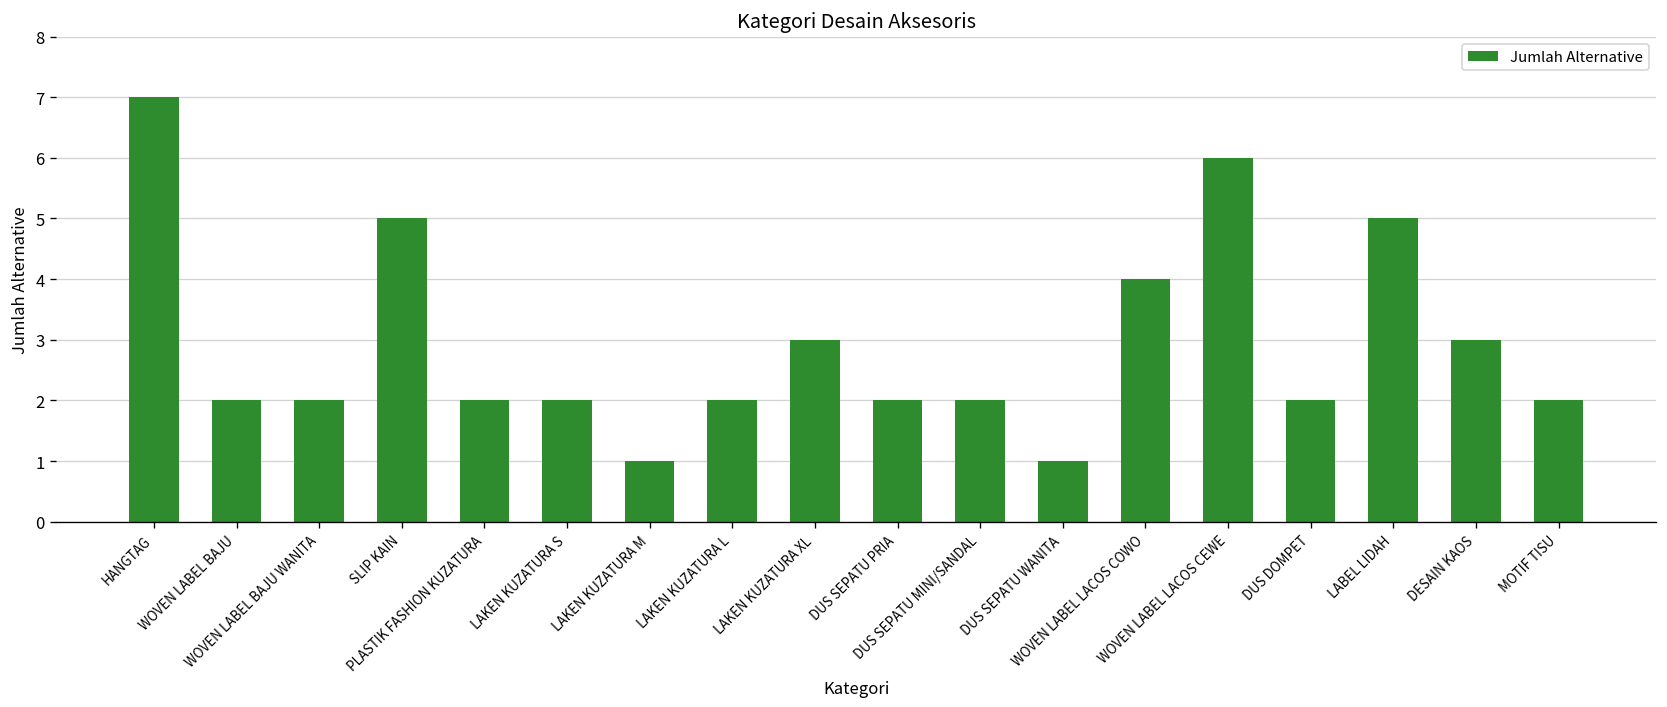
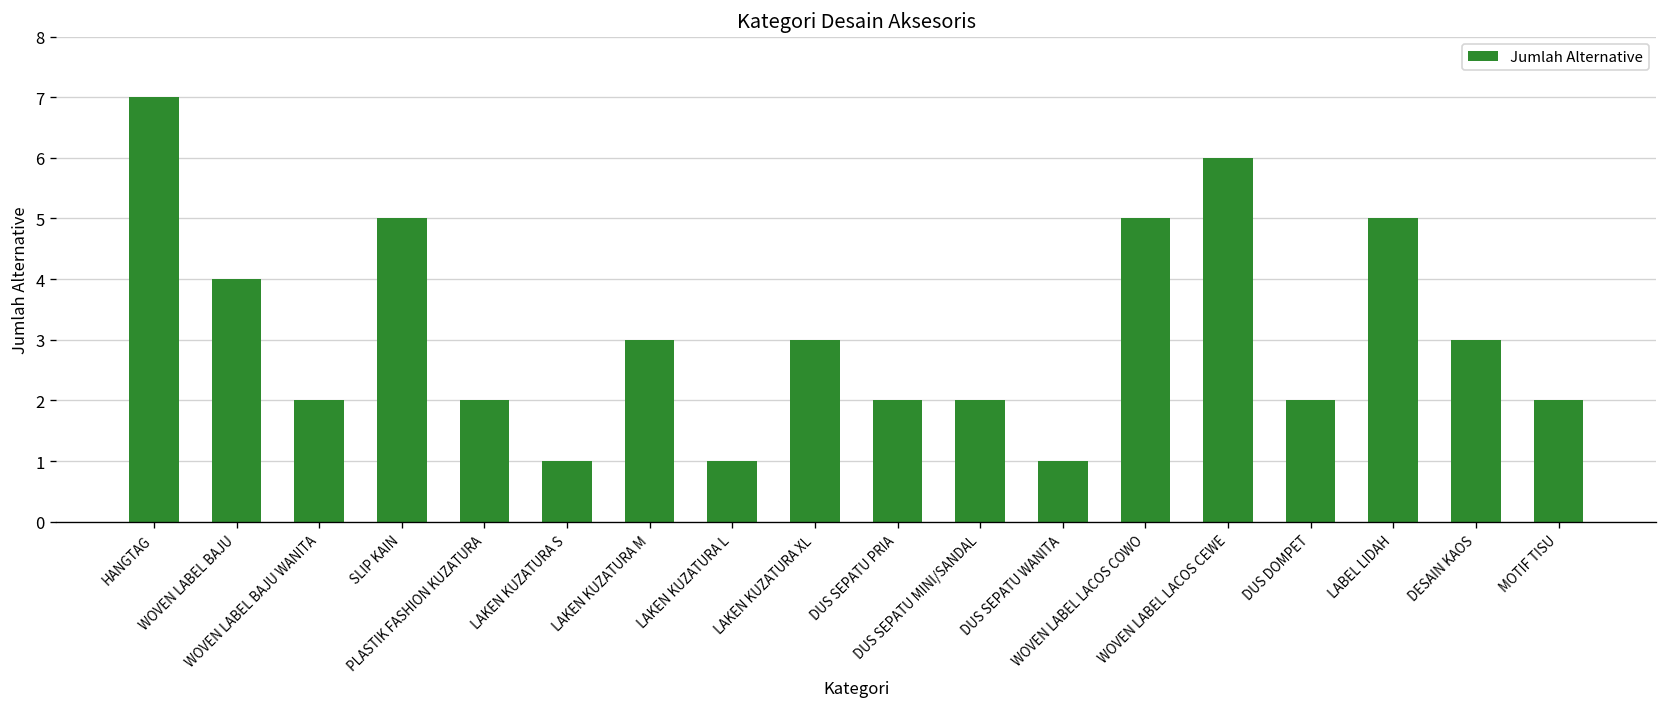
  {
    "HANGTAG": 7,
-   "WOVEN LABEL BAJU": 2,
+   "WOVEN LABEL BAJU": 4,
    "WOVEN LABEL BAJU WANITA": 2,
    "SLIP KAIN": 5,
    "PLASTIK FASHION KUZATURA": 2,
-   "LAKEN KUZATURA S": 2,
-   "LAKEN KUZATURA M": 1,
-   "LAKEN KUZATURA L": 2,
+   "LAKEN KUZATURA S": 1,
+   "LAKEN KUZATURA M": 3,
+   "LAKEN KUZATURA L": 1,
    "LAKEN KUZATURA XL": 3,
    "DUS SEPATU PRIA": 2,
    "DUS SEPATU MINI/SANDAL": 2,
    "DUS SEPATU WANITA": 1,
-   "WOVEN LABEL LACOS COWO": 4,
+   "WOVEN LABEL LACOS COWO": 5,
    "WOVEN LABEL LACOS CEWE": 6,
    "DUS DOMPET": 2,
    "LABEL LIDAH": 5,
    "DESAIN KAOS": 3,
    "MOTIF TISU": 2
  }
